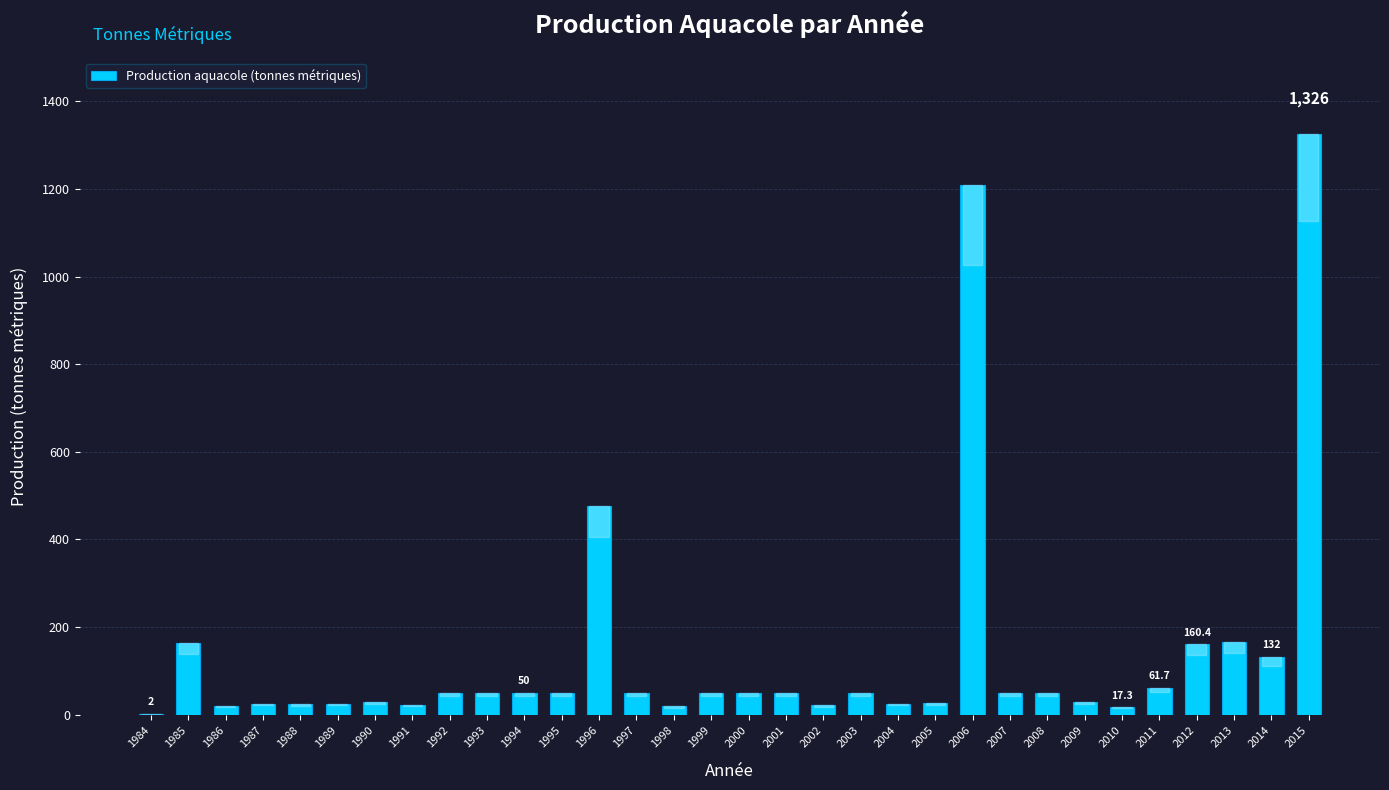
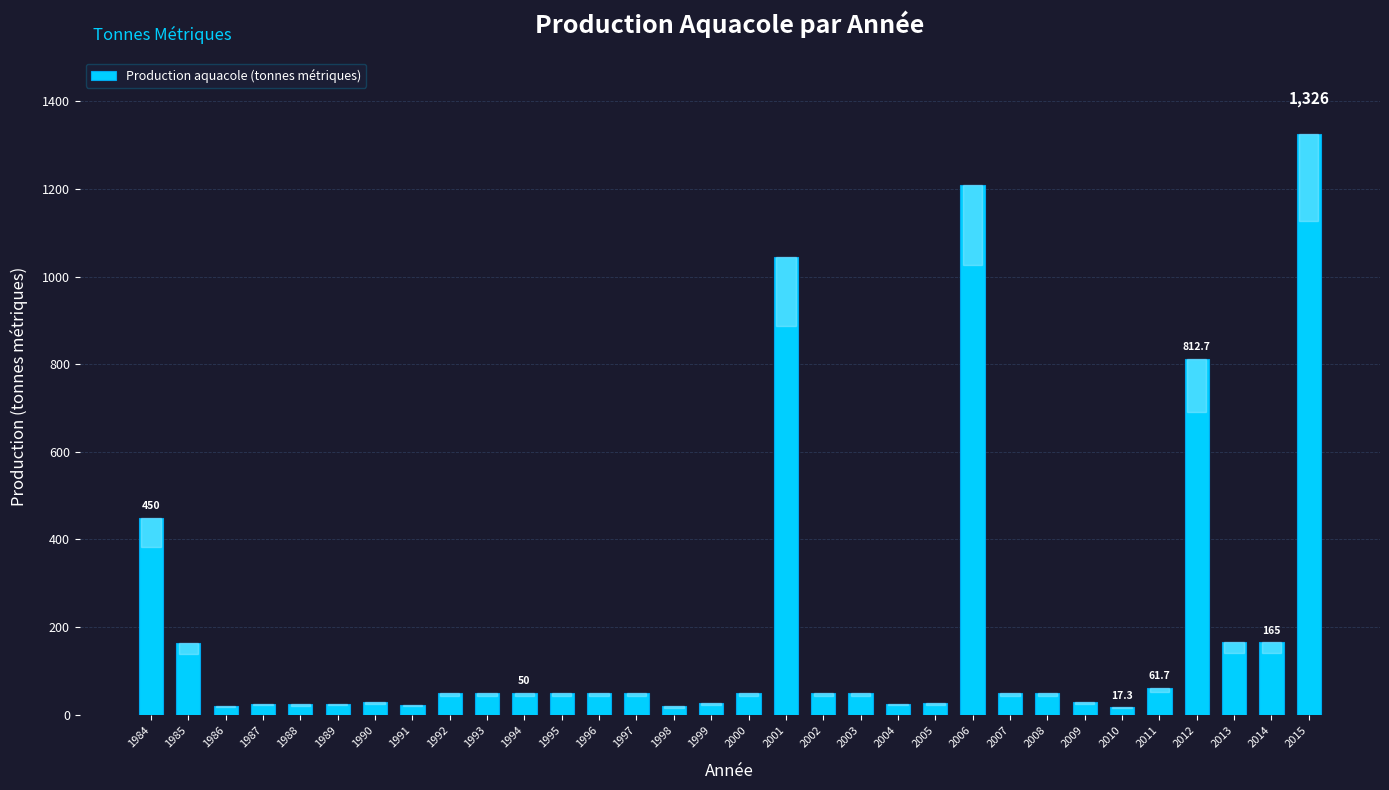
  {
-   "1984": 2,
+   "1984": 450,
    "1994": 50,
-   "1996": 480,
-   "1999": 50,
-   "2001": 50,
-   "2002": 20,
+   "1996": 50,
+   "1999": 30,
+   "2001": 1040,
+   "2002": 50,
    "2010": 17.3,
    "2011": 61.7,
-   "2012": 160.4,
-   "2014": 132
+   "2012": 812.7,
+   "2014": 165
  }
